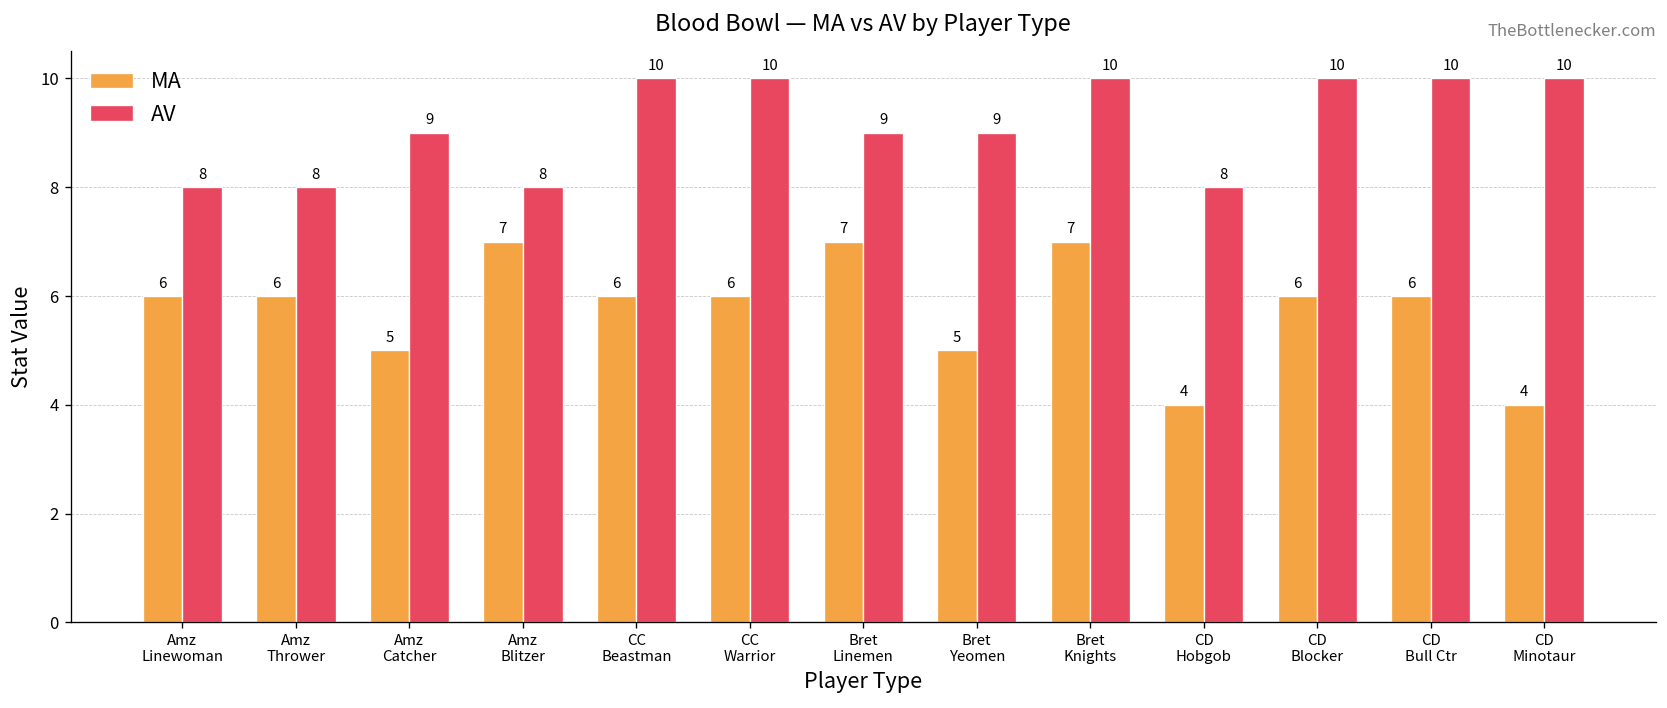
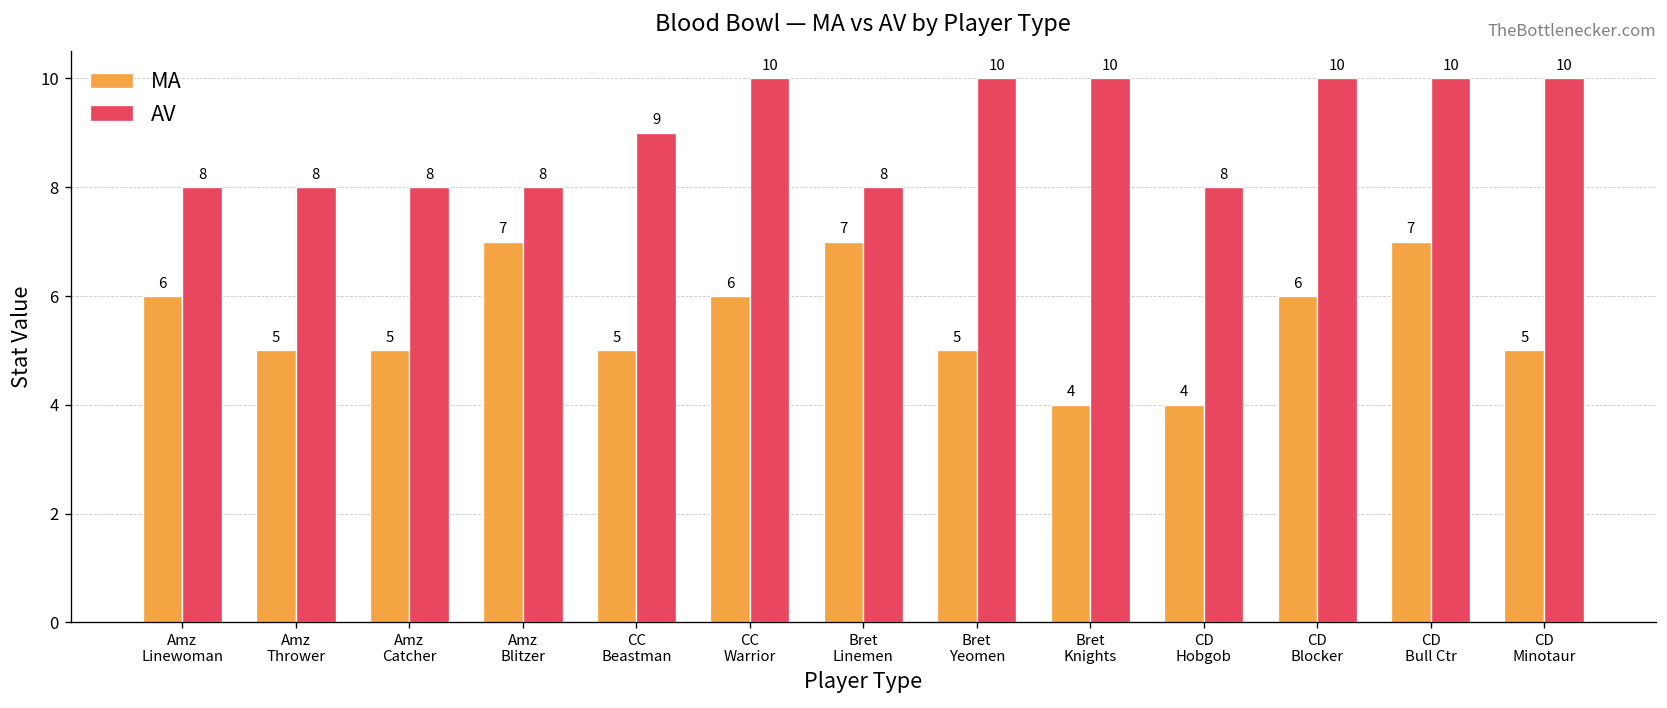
  {
    "MA": {
      "Amz Linewoman": 6,
-     "Amz Thrower": 6,
+     "Amz Thrower": 5,
      "Amz Catcher": 5,
      "Amz Blitzer": 7,
-     "CC Beastman": 6,
+     "CC Beastman": 5,
      "CC Warrior": 6,
      "Bret Linemen": 7,
      "Bret Yeomen": 5,
-     "Bret Knights": 7,
+     "Bret Knights": 4,
      "CD Hobgob": 4,
      "CD Blocker": 6,
-     "CD Bull Ctr": 6,
-     "CD Minotaur": 4
+     "CD Bull Ctr": 7,
+     "CD Minotaur": 5
    },
    "AV": {
      "Amz Linewoman": 8,
      "Amz Thrower": 8,
-     "Amz Catcher": 9,
+     "Amz Catcher": 8,
      "Amz Blitzer": 8,
-     "CC Beastman": 10,
+     "CC Beastman": 9,
      "CC Warrior": 10,
-     "Bret Linemen": 9,
-     "Bret Yeomen": 9,
+     "Bret Linemen": 8,
+     "Bret Yeomen": 10,
      "Bret Knights": 10,
      "CD Hobgob": 8,
      "CD Blocker": 10,
      "CD Bull Ctr": 10,
      "CD Minotaur": 10
    }
  }
